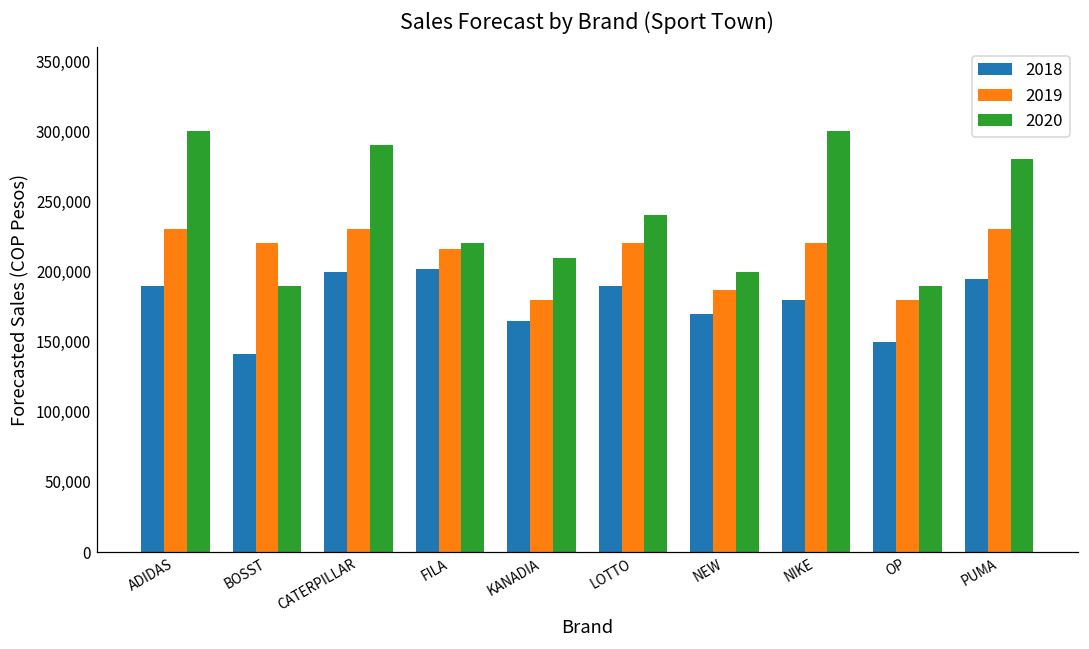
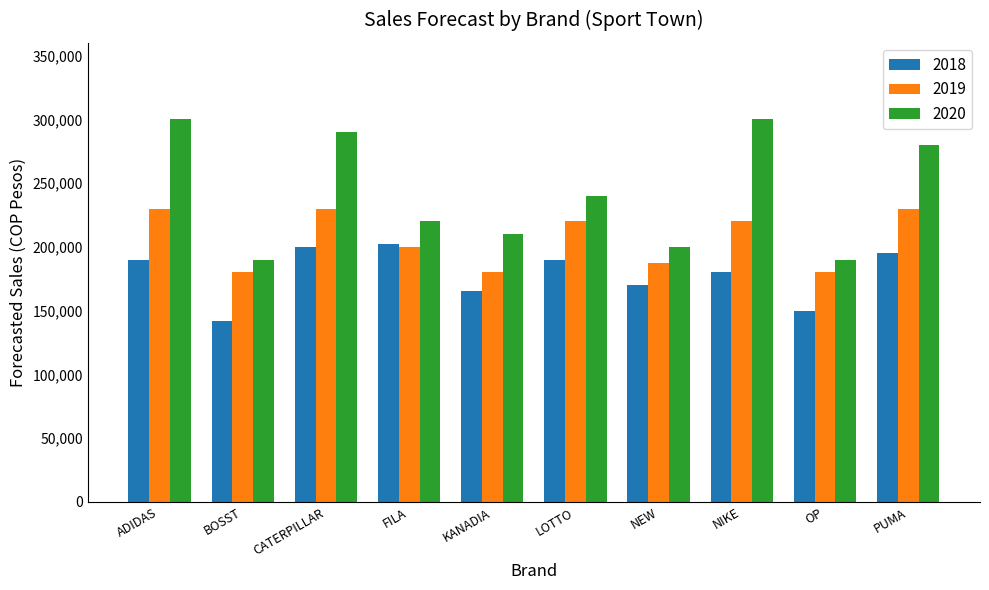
  {
    "2018": {
      "ADIDAS": "190,000",
      "BOSST": "142,000",
      "CATERPILLAR": "200,000",
      "FILA": "202,000",
      "KANADIA": "165,000",
      "LOTTO": "190,000",
      "NEW": "170,000",
      "NIKE": "180,000",
      "OP": "150,000",
      "PUMA": "195,000"
    },
    "2019": {
      "ADIDAS": "230,000",
-     "BOSST": "221,000",
+     "BOSST": "180,000",
      "CATERPILLAR": "230,000",
-     "FILA": "216,000",
+     "FILA": "200,000",
      "KANADIA": "180,000",
      "LOTTO": "220,000",
      "NEW": "187,000",
      "NIKE": "220,000",
      "OP": "180,000",
      "PUMA": "230,000"
    },
    "2020": {
      "ADIDAS": "300,000",
      "BOSST": "190,000",
      "CATERPILLAR": "290,000",
      "FILA": "220,000",
      "KANADIA": "210,000",
      "LOTTO": "240,000",
      "NEW": "200,000",
      "NIKE": "300,000",
      "OP": "190,000",
      "PUMA": "280,000"
    }
  }
